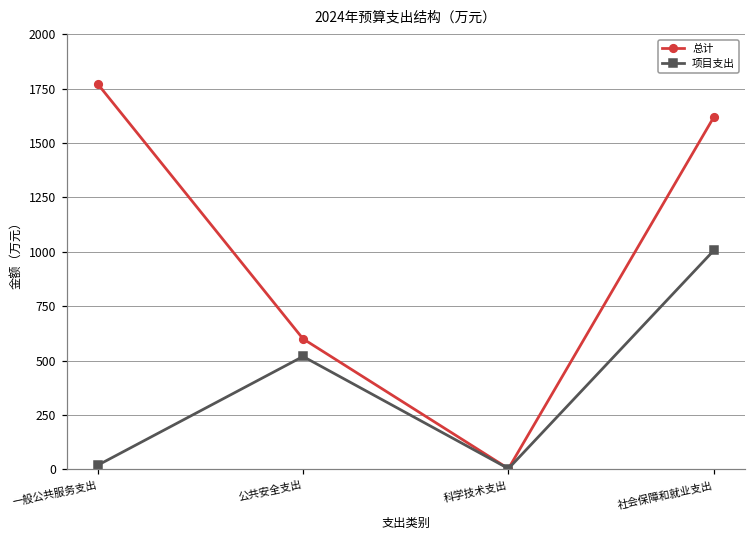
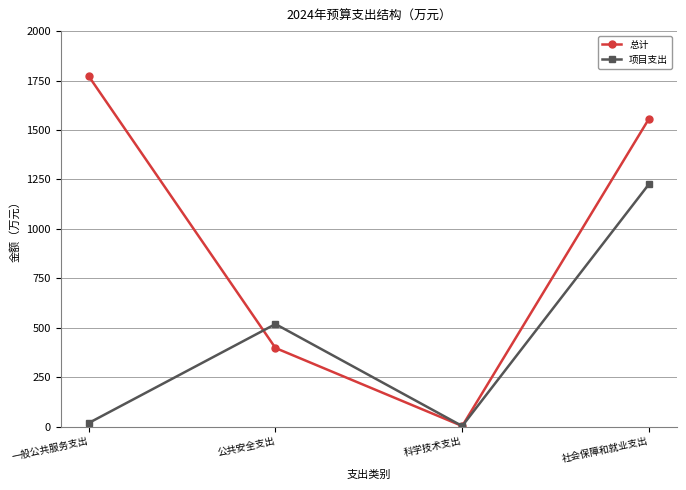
  {
    "总计": {
      "一般公共服务支出": 1770,
-     "公共安全支出": 600,
-     "社会保障和就业支出": 1620
+     "公共安全支出": 400,
+     "社会保障和就业支出": 1560
    },
    "项目支出": {
      "一般公共服务支出": 20,
      "公共安全支出": 520,
-     "社会保障和就业支出": 1010
+     "社会保障和就业支出": 1230
    }
  }
